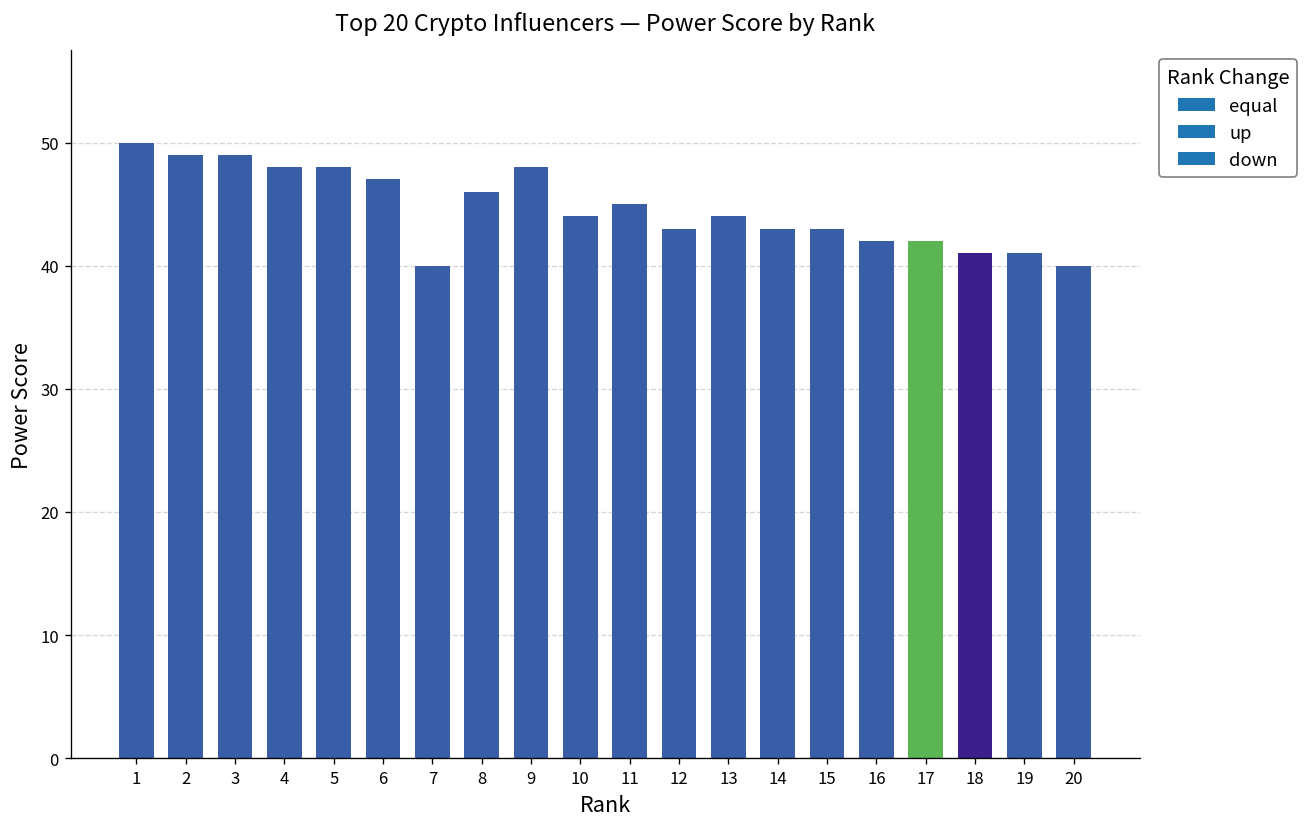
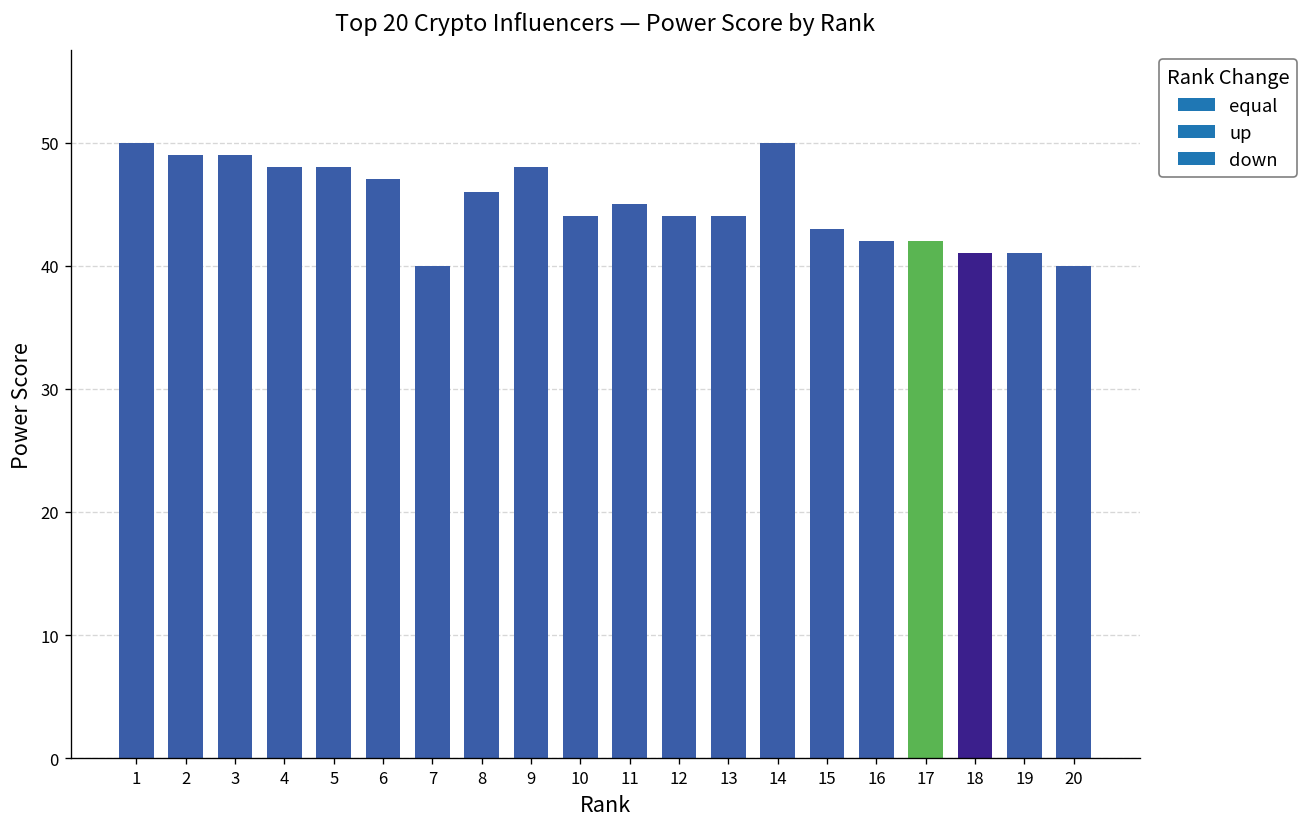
  {
    "1": 50,
    "2": 49,
    "3": 49,
    "4": 48,
    "5": 48,
    "6": 47,
    "7": 40,
    "8": 46,
    "9": 48,
    "10": 44,
    "11": 45,
-   "12": 43,
+   "12": 44,
    "13": 44,
-   "14": 43,
+   "14": 50,
    "15": 43,
    "16": 42,
    "17": 42,
    "18": 41,
    "19": 41,
    "20": 40
  }
